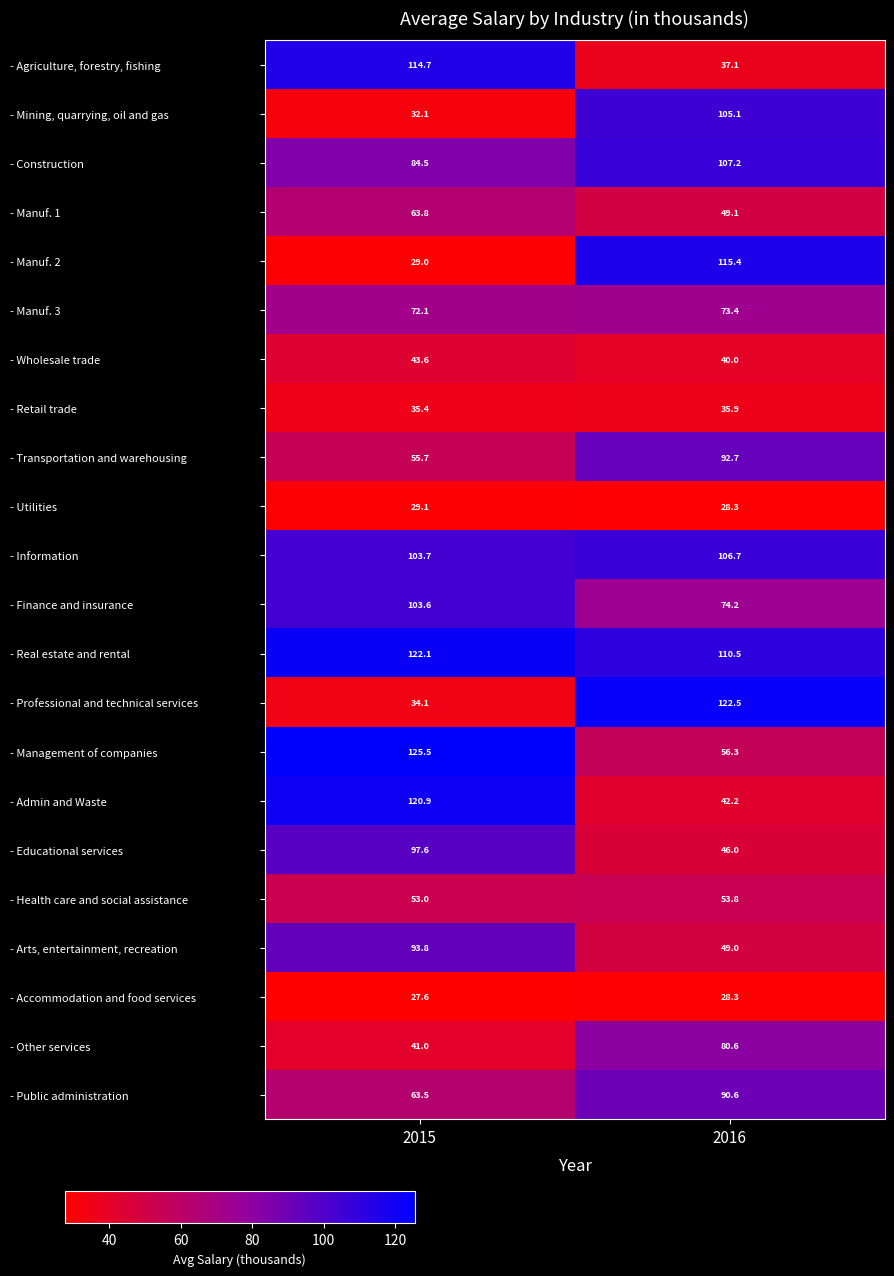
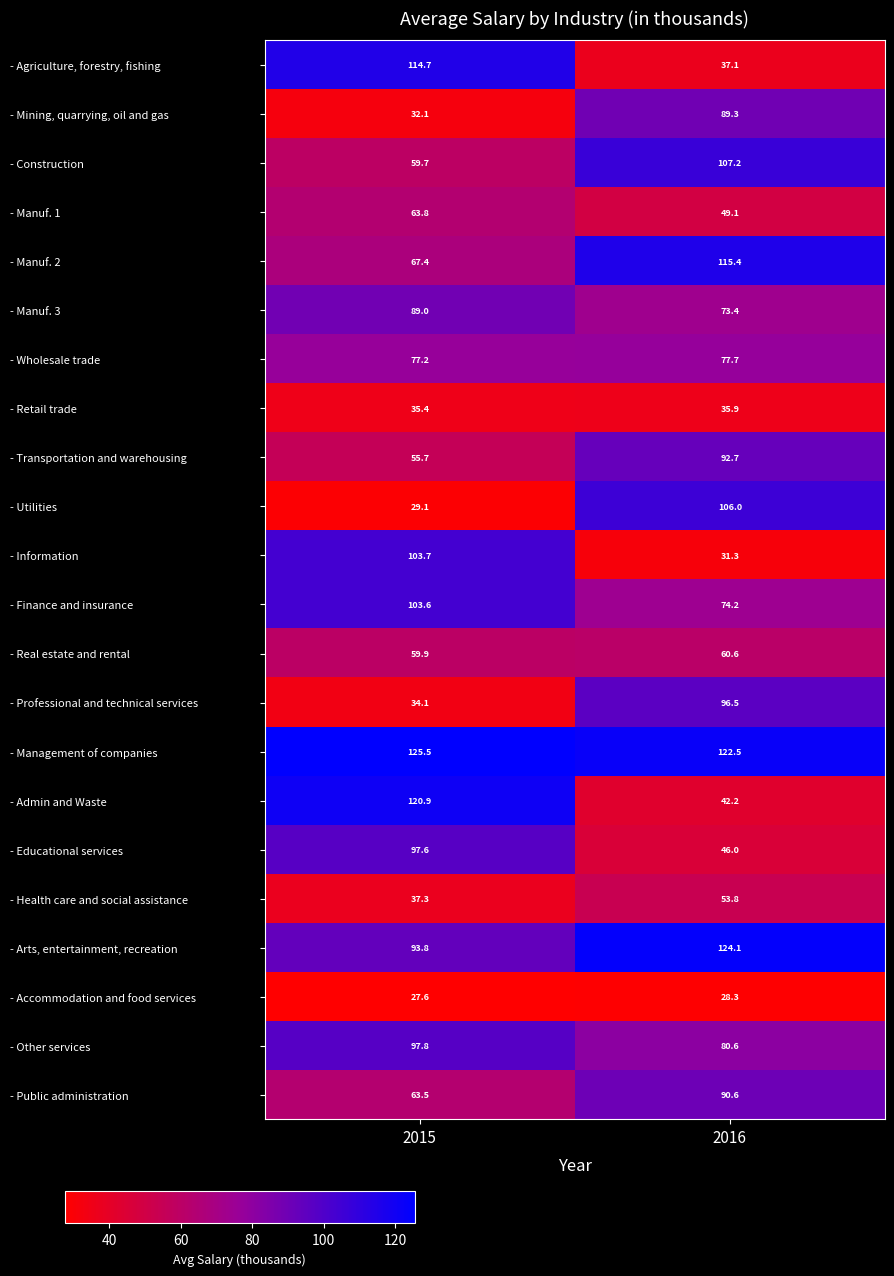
  {
    "- Agriculture, forestry, fishing": {
      "2015": 114.7,
      "2016": 37.1
    },
    "- Mining, quarrying, oil and gas": {
      "2015": 32.1,
-     "2016": 105.1
+     "2016": 89.3
    },
    "- Construction": {
-     "2015": 84.5,
+     "2015": 59.7,
      "2016": 107.2
    },
    "- Manuf. 1": {
      "2015": 63.8,
      "2016": 49.1
    },
    "- Manuf. 2": {
-     "2015": 29.0,
+     "2015": 67.4,
      "2016": 115.4
    },
    "- Manuf. 3": {
-     "2015": 72.1,
+     "2015": 89.0,
      "2016": 73.4
    },
    "- Wholesale trade": {
-     "2015": 43.6,
-     "2016": 40.0
+     "2015": 77.2,
+     "2016": 77.7
    },
    "- Retail trade": {
      "2015": 35.4,
      "2016": 35.9
    },
    "- Transportation and warehousing": {
      "2015": 55.7,
      "2016": 92.7
    },
    "- Utilities": {
      "2015": 29.1,
-     "2016": 28.3
+     "2016": 106.0
    },
    "- Information": {
      "2015": 103.7,
-     "2016": 106.7
+     "2016": 31.3
    },
    "- Finance and insurance": {
      "2015": 103.6,
      "2016": 74.2
    },
    "- Real estate and rental": {
-     "2015": 122.1,
-     "2016": 110.5
+     "2015": 59.9,
+     "2016": 60.6
    },
    "- Professional and technical services": {
      "2015": 34.1,
-     "2016": 122.5
+     "2016": 96.5
    },
    "- Management of companies": {
      "2015": 125.5,
-     "2016": 56.3
+     "2016": 122.5
    },
    "- Admin and Waste": {
      "2015": 120.9,
      "2016": 42.2
    },
    "- Educational services": {
      "2015": 97.6,
      "2016": 46.0
    },
    "- Health care and social assistance": {
-     "2015": 53.0,
+     "2015": 37.3,
      "2016": 53.8
    },
    "- Arts, entertainment, recreation": {
      "2015": 93.8,
-     "2016": 49.0
+     "2016": 124.1
    },
    "- Accommodation and food services": {
      "2015": 27.6,
      "2016": 28.3
    },
    "- Other services": {
-     "2015": 41.0,
+     "2015": 97.8,
      "2016": 80.6
    },
    "- Public administration": {
      "2015": 63.5,
      "2016": 90.6
    }
  }
